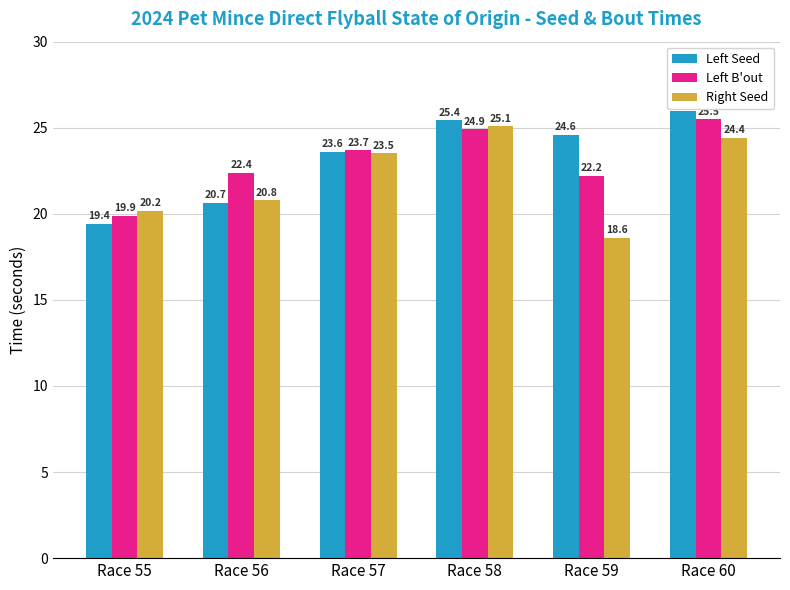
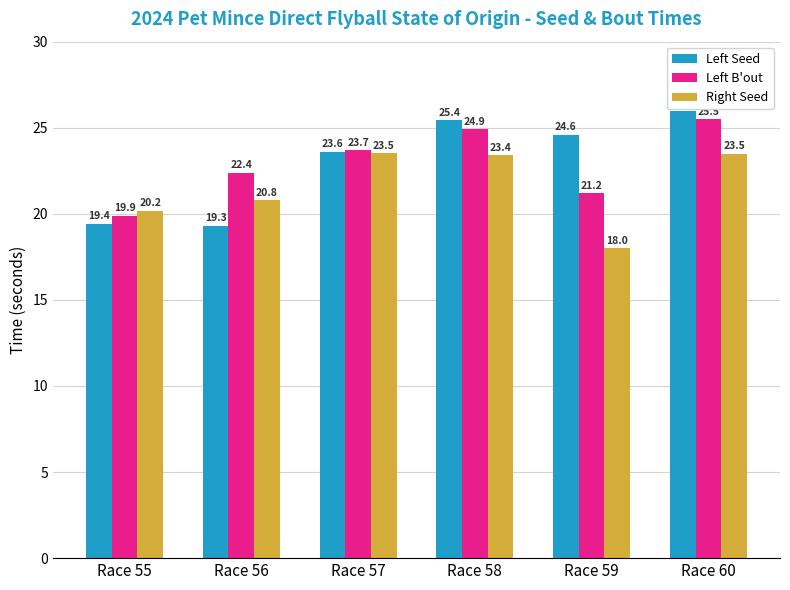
  {
    "Left Seed": {
      "Race 55": 19.4,
-     "Race 56": 20.7,
+     "Race 56": 19.3,
      "Race 57": 23.6,
      "Race 58": 25.4,
      "Race 59": 24.6
    },
    "Left B'out": {
      "Race 55": 19.9,
      "Race 56": 22.4,
      "Race 57": 23.7,
      "Race 58": 24.9,
-     "Race 59": 22.2
+     "Race 59": 21.2
    },
    "Right Seed": {
      "Race 55": 20.2,
      "Race 56": 20.8,
      "Race 57": 23.5,
-     "Race 58": 25.1,
-     "Race 59": 18.6,
-     "Race 60": 24.4
+     "Race 58": 23.4,
+     "Race 59": 18.0,
+     "Race 60": 23.5
    }
  }
